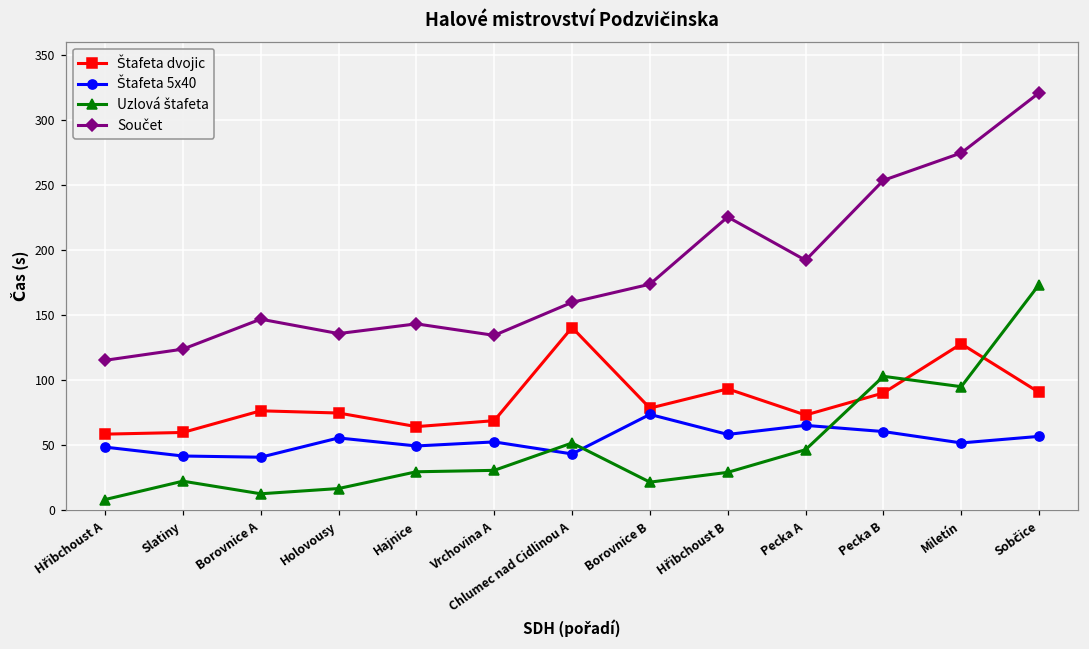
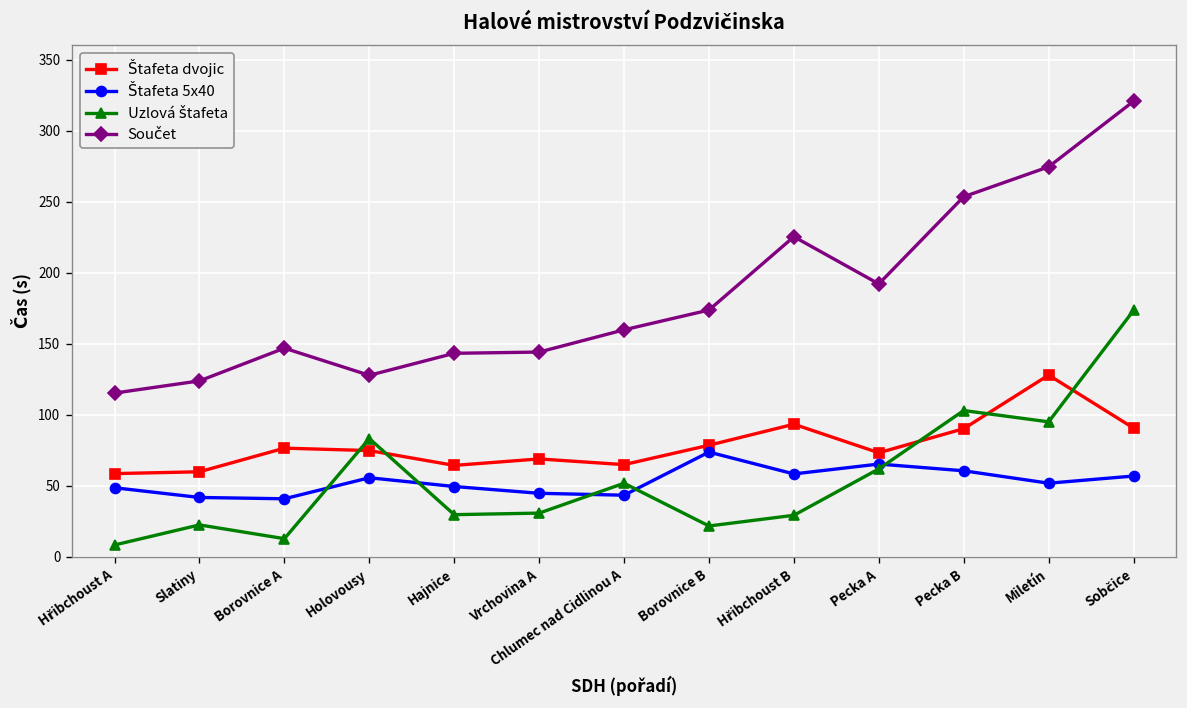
  {
    "Štafeta dvojic": {
      "Hřibchoust A": 58,
      "Slatiny": 60,
      "Borovnice A": 76,
      "Holovousy": 75,
      "Hajnice": 64,
      "Vrchovina A": 69,
-     "Chlumec nad Cidlinou A": 140,
+     "Chlumec nad Cidlinou A": 65,
      "Borovnice B": 78,
      "Hřibchoust B": 93,
      "Pecka A": 73,
      "Pecka B": 90,
      "Miletín": 128,
      "Sobčice": 91
    },
    "Štafeta 5x40": {
      "Hřibchoust A": 49,
      "Slatiny": 42,
      "Borovnice A": 41,
      "Holovousy": 56,
      "Hajnice": 49,
-     "Vrchovina A": 53,
+     "Vrchovina A": 45,
      "Chlumec nad Cidlinou A": 43,
      "Borovnice B": 74,
      "Hřibchoust B": 58,
      "Pecka A": 65,
      "Pecka B": 60,
      "Miletín": 52,
      "Sobčice": 57
    },
    "Uzlová štafeta": {
      "Hřibchoust A": 8,
      "Slatiny": 22,
      "Borovnice A": 13,
-     "Holovousy": 17,
+     "Holovousy": 83,
      "Hajnice": 30,
      "Vrchovina A": 31,
      "Chlumec nad Cidlinou A": 52,
      "Borovnice B": 22,
      "Hřibchoust B": 29,
-     "Pecka A": 47,
+     "Pecka A": 62,
      "Pecka B": 103,
      "Miletín": 95,
      "Sobčice": 173
    },
    "Součet": {
      "Hřibchoust A": 115,
      "Slatiny": 124,
      "Borovnice A": 147,
-     "Holovousy": 136,
+     "Holovousy": 128,
      "Hajnice": 143,
-     "Vrchovina A": 134,
+     "Vrchovina A": 144,
      "Chlumec nad Cidlinou A": 160,
      "Borovnice B": 174,
      "Hřibchoust B": 225,
      "Pecka A": 192,
      "Pecka B": 253,
      "Miletín": 275,
      "Sobčice": 321
    }
  }
